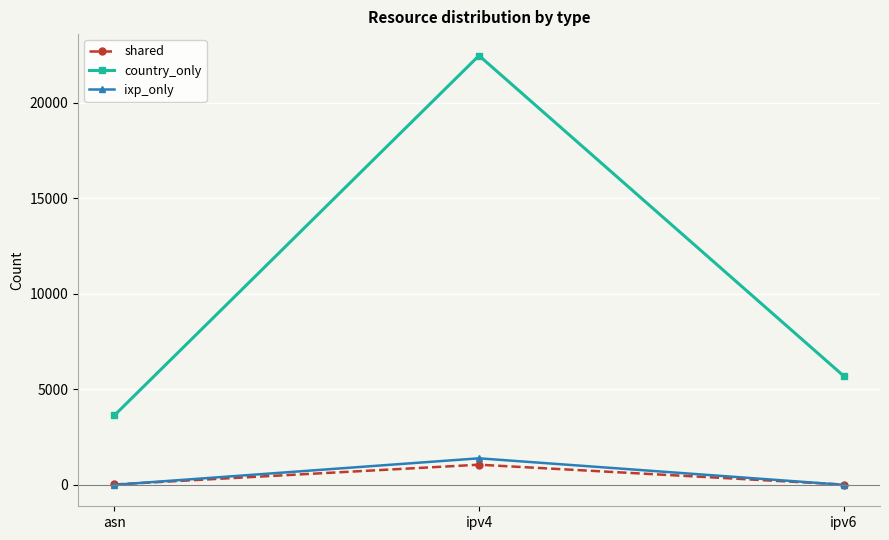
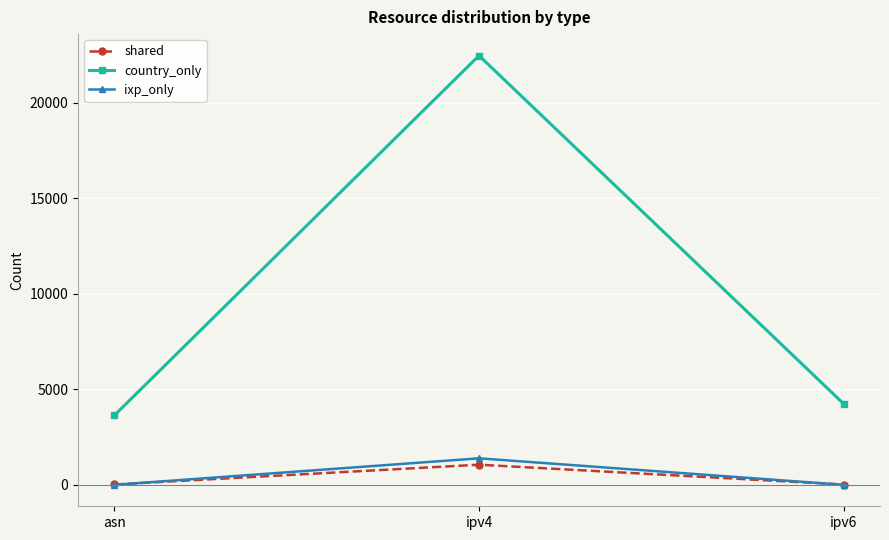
  {
    "shared": {
      "ipv4": 1100
    },
    "country_only": {
      "asn": 3600,
      "ipv4": 22500,
-     "ipv6": 5700
+     "ipv6": 4200
    },
    "ixp_only": {
      "ipv4": 1400
    }
  }
